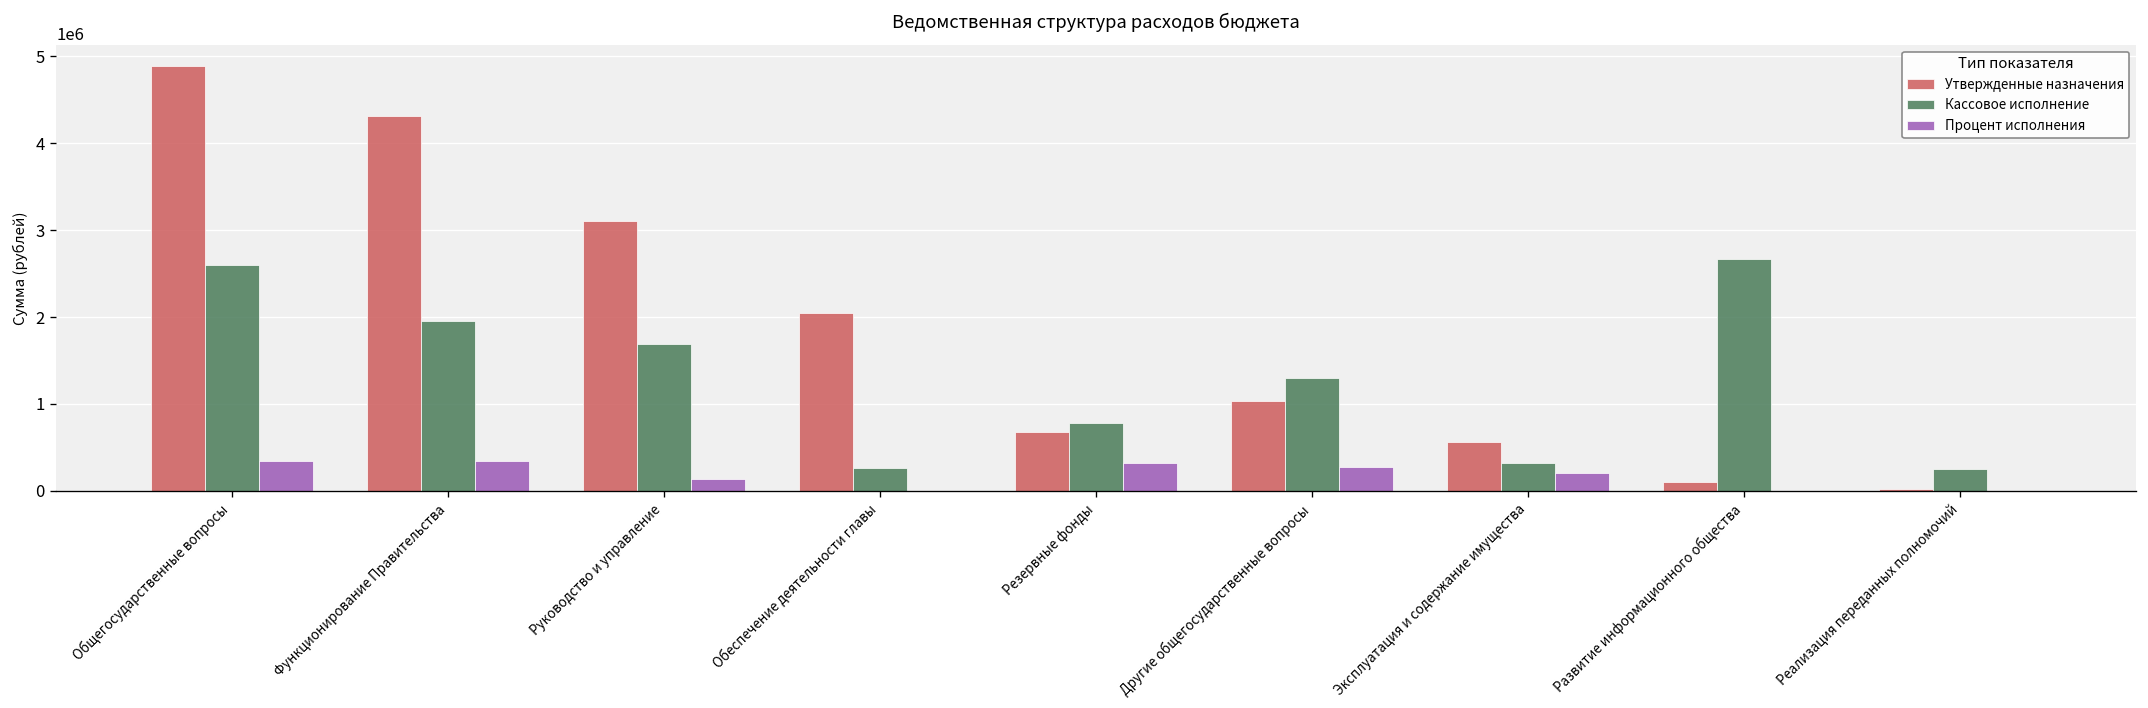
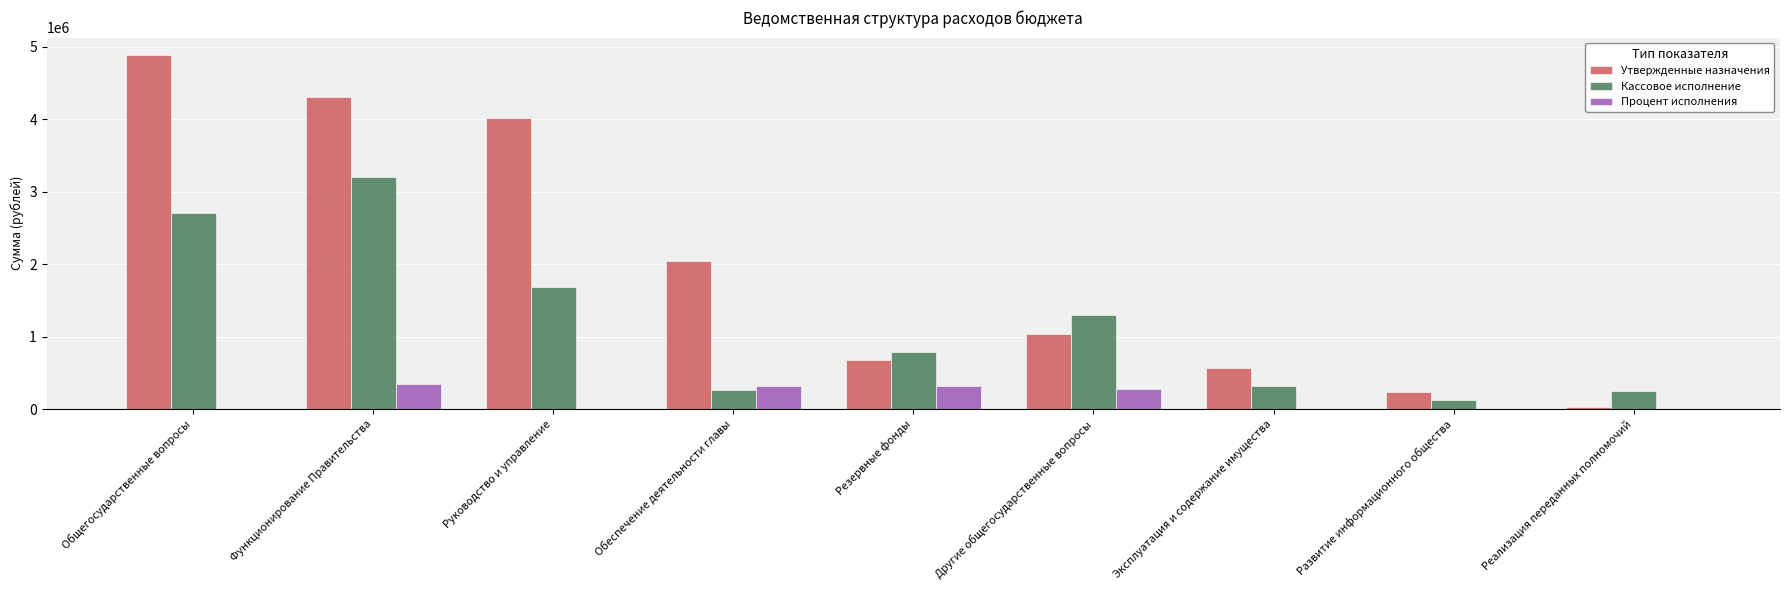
  {
    "Утвержденные назначения": {
      "Общегосударственные вопросы": 4900000,
      "Функционирование Правительства": 4300000,
-     "Руководство и управление": 3100000,
+     "Руководство и управление": 4000000,
      "Обеспечение деятельности главы": 2000000,
      "Резервные фонды": 700000,
      "Другие общегосударственные вопросы": 1000000,
      "Эксплуатация и содержание имущества": 600000,
-     "Развитие информационного общества": 100000
+     "Развитие информационного общества": 200000
    },
    "Кассовое исполнение": {
-     "Общегосударственные вопросы": 2600000,
-     "Функционирование Правительства": 1900000,
+     "Общегосударственные вопросы": 2700000,
+     "Функционирование Правительства": 3200000,
      "Руководство и управление": 1700000,
      "Обеспечение деятельности главы": 300000,
      "Резервные фонды": 800000,
      "Другие общегосударственные вопросы": 1300000,
      "Эксплуатация и содержание имущества": 300000,
-     "Развитие информационного общества": 2700000,
+     "Развитие информационного общества": 100000,
      "Реализация переданных полномочий": 200000
    },
    "Процент исполнения": {
-     "Общегосударственные вопросы": 300000,
+     "Общегосударственные вопросы": 0,
      "Функционирование Правительства": 300000,
-     "Руководство и управление": 100000,
-     "Обеспечение деятельности главы": 0,
+     "Руководство и управление": 0,
+     "Обеспечение деятельности главы": 300000,
      "Резервные фонды": 300000,
      "Другие общегосударственные вопросы": 300000,
-     "Эксплуатация и содержание имущества": 200000,
+     "Эксплуатация и содержание имущества": 0,
      "Реализация переданных полномочий": 0
    }
  }
